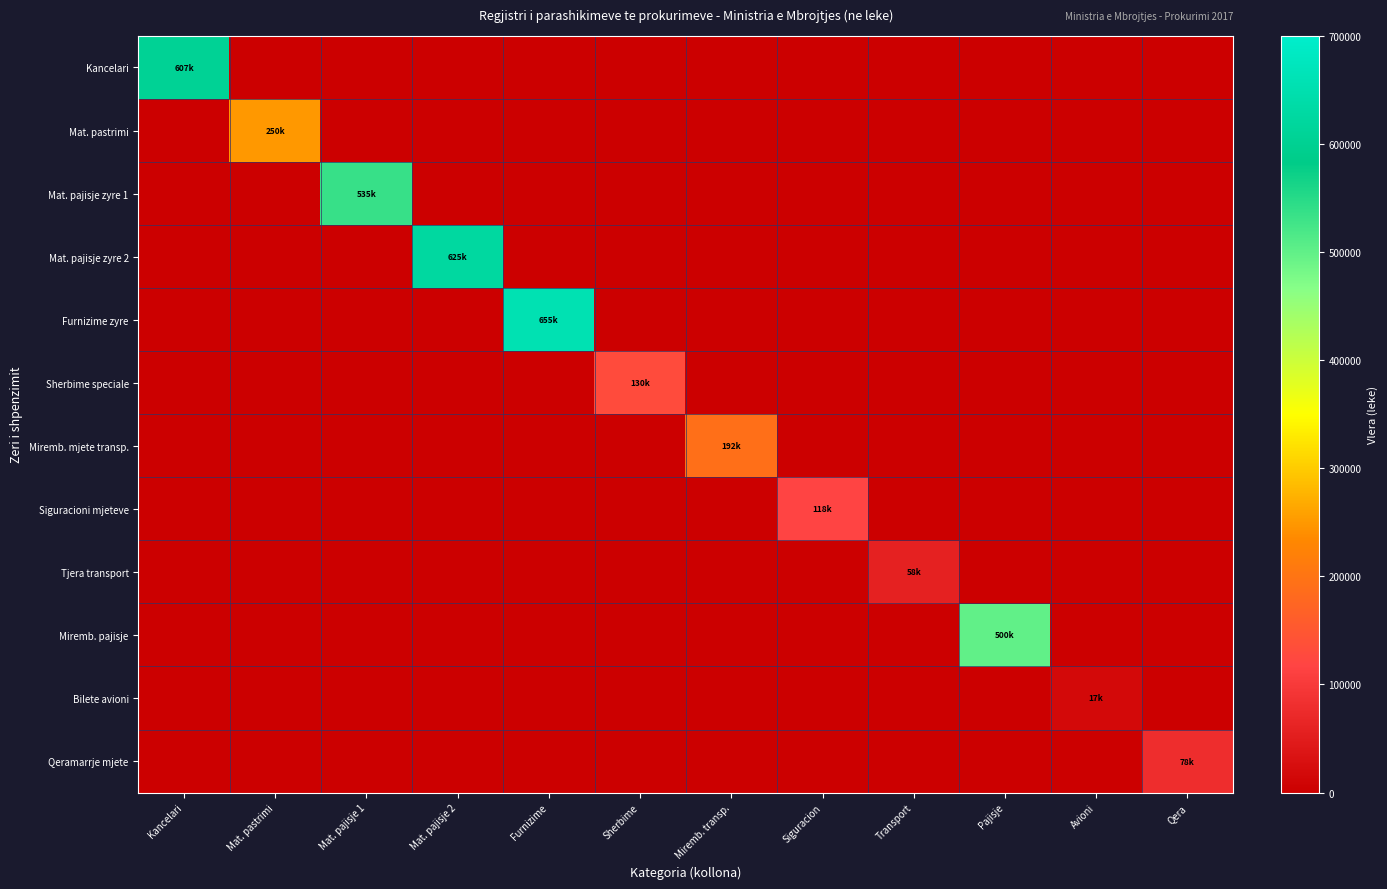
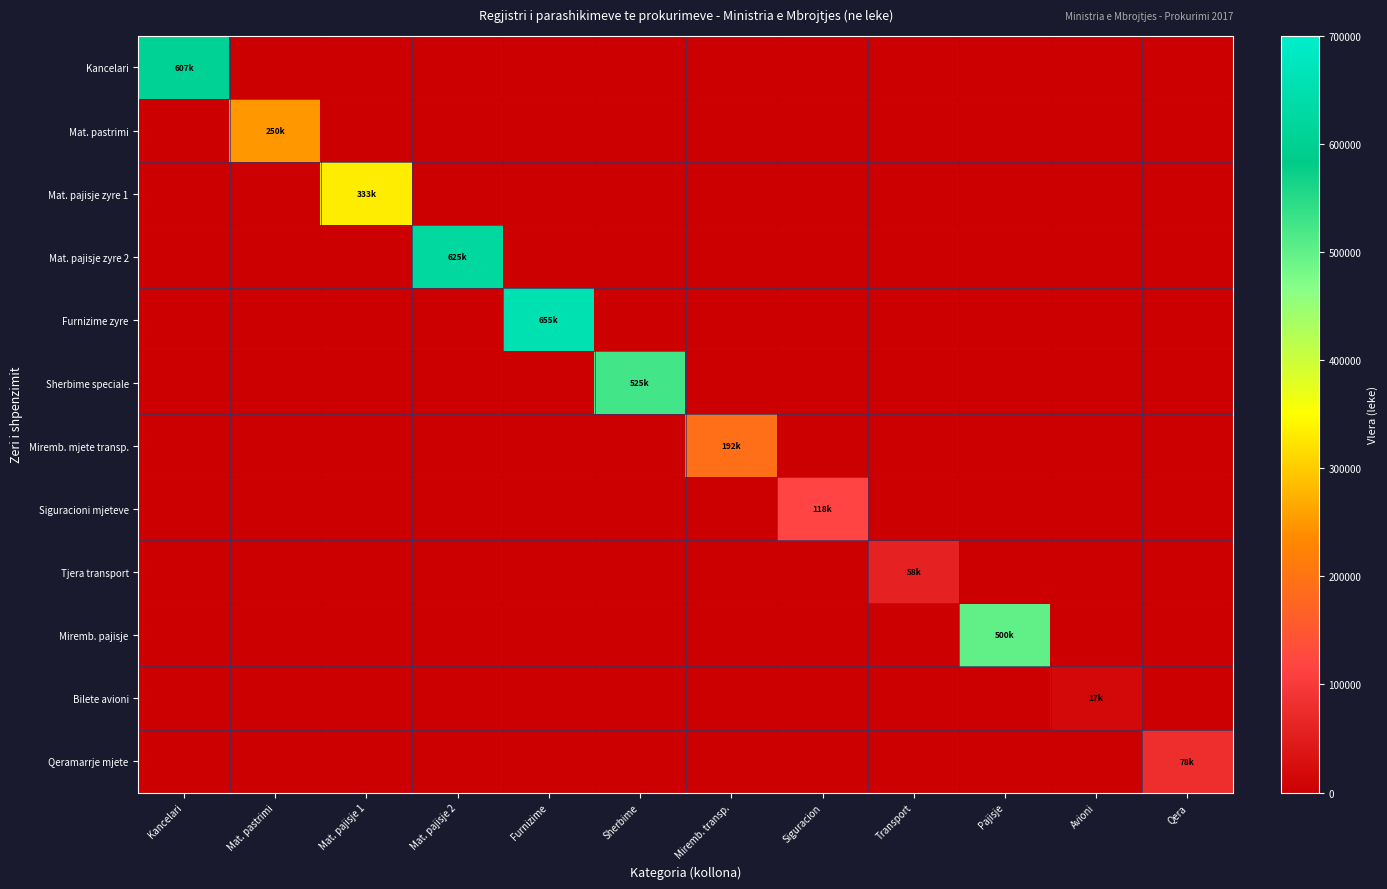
  {
    "Kancelari": {
      "Kancelari": "607k"
    },
    "Mat. pastrimi": {
      "Mat. pastrimi": "250k"
    },
    "Mat. pajisje zyre 1": {
-     "Mat. pajisje 1": "535k"
+     "Mat. pajisje 1": "333k"
    },
    "Mat. pajisje zyre 2": {
      "Mat. pajisje 2": "625k"
    },
    "Furnizime zyre": {
      "Furnizime": "655k"
    },
    "Sherbime speciale": {
-     "Sherbime": "130k"
+     "Sherbime": "525k"
    },
    "Miremb. mjete transp.": {
      "Miremb. transp.": "192k"
    },
    "Siguracioni mjeteve": {
      "Siguracion": "118k"
    },
    "Tjera transport": {
      "Transport": "58k"
    },
    "Miremb. pajisje": {
      "Pajisje": "500k"
    },
    "Bilete avioni": {
      "Avioni": "17k"
    },
    "Qeramarrje mjete": {
      "Qera": "78k"
    }
  }
